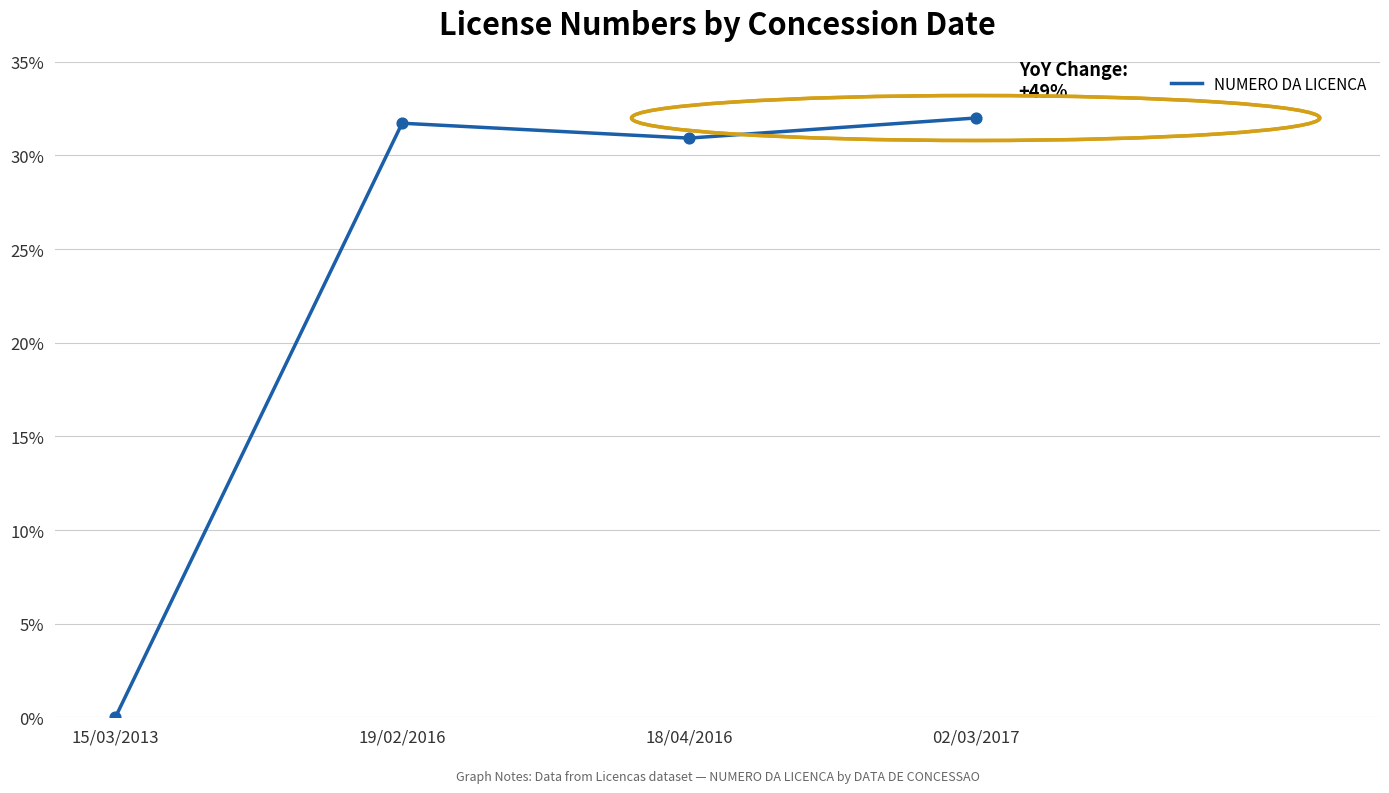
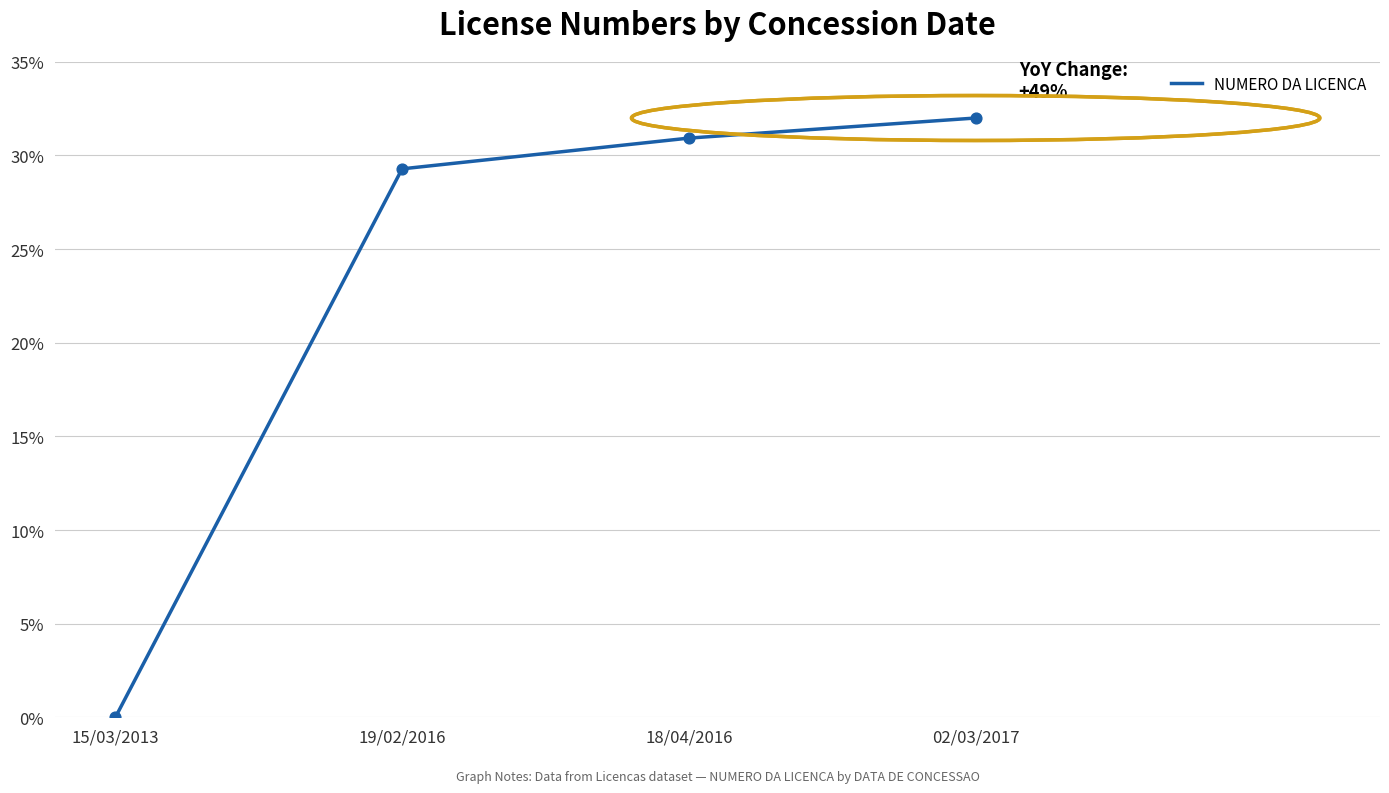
  {
    "15/03/2013": "0.0%",
-   "19/02/2016": "31.7%",
+   "19/02/2016": "29.3%",
    "18/04/2016": "30.9%",
    "02/03/2017": "32.0%"
  }
